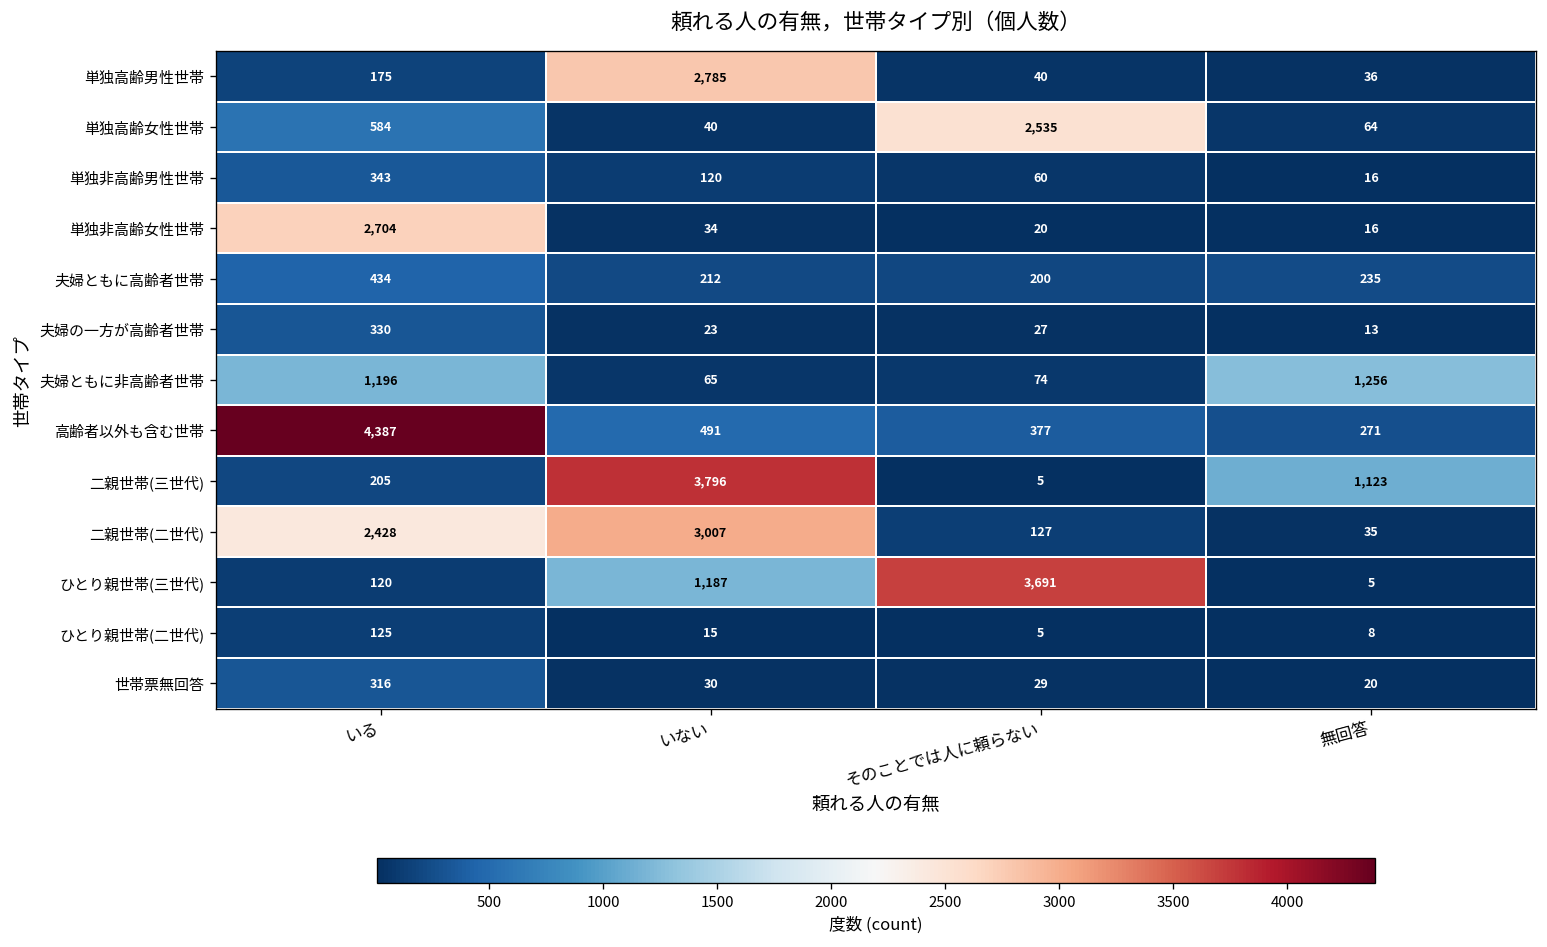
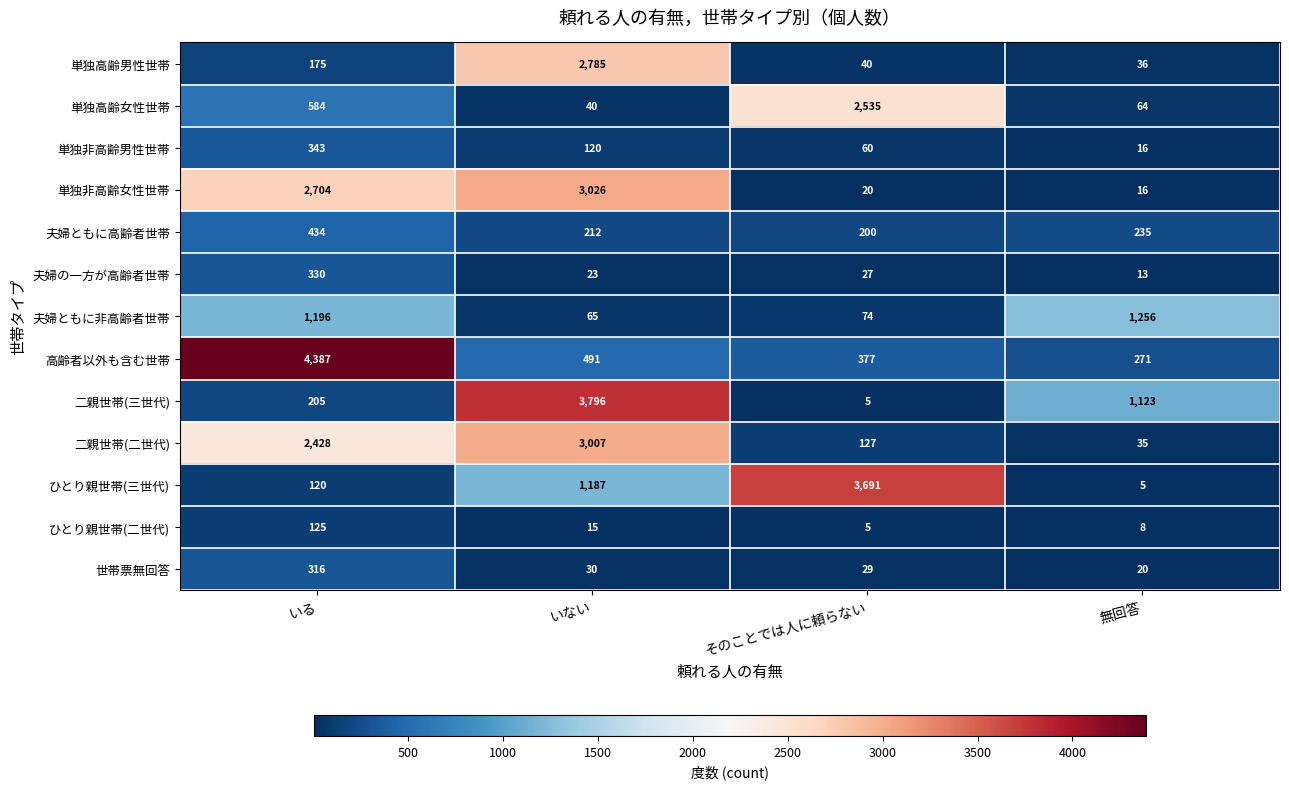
  {
    "単独高齢男性世帯": {
      "いる": "175",
      "いない": "2,785",
      "そのことでは人に頼らない": "40",
      "無回答": "36"
    },
    "単独高齢女性世帯": {
      "いる": "584",
      "いない": "40",
      "そのことでは人に頼らない": "2,535",
      "無回答": "64"
    },
    "単独非高齢男性世帯": {
      "いる": "343",
      "いない": "120",
      "そのことでは人に頼らない": "60",
      "無回答": "16"
    },
    "単独非高齢女性世帯": {
      "いる": "2,704",
-     "いない": "34",
+     "いない": "3,026",
      "そのことでは人に頼らない": "20",
      "無回答": "16"
    },
    "夫婦ともに高齢者世帯": {
      "いる": "434",
      "いない": "212",
      "そのことでは人に頼らない": "200",
      "無回答": "235"
    },
    "夫婦の一方が高齢者世帯": {
      "いる": "330",
      "いない": "23",
      "そのことでは人に頼らない": "27",
      "無回答": "13"
    },
    "夫婦ともに非高齢者世帯": {
      "いる": "1,196",
      "いない": "65",
      "そのことでは人に頼らない": "74",
      "無回答": "1,256"
    },
    "高齢者以外も含む世帯": {
      "いる": "4,387",
      "いない": "491",
      "そのことでは人に頼らない": "377",
      "無回答": "271"
    },
    "二親世帯(三世代)": {
      "いる": "205",
      "いない": "3,796",
      "そのことでは人に頼らない": "5",
      "無回答": "1,123"
    },
    "二親世帯(二世代)": {
      "いる": "2,428",
      "いない": "3,007",
      "そのことでは人に頼らない": "127",
      "無回答": "35"
    },
    "ひとり親世帯(三世代)": {
      "いる": "120",
      "いない": "1,187",
      "そのことでは人に頼らない": "3,691",
      "無回答": "5"
    },
    "ひとり親世帯(二世代)": {
      "いる": "125",
      "いない": "15",
      "そのことでは人に頼らない": "5",
      "無回答": "8"
    },
    "世帯票無回答": {
      "いる": "316",
      "いない": "30",
      "そのことでは人に頼らない": "29",
      "無回答": "20"
    }
  }
